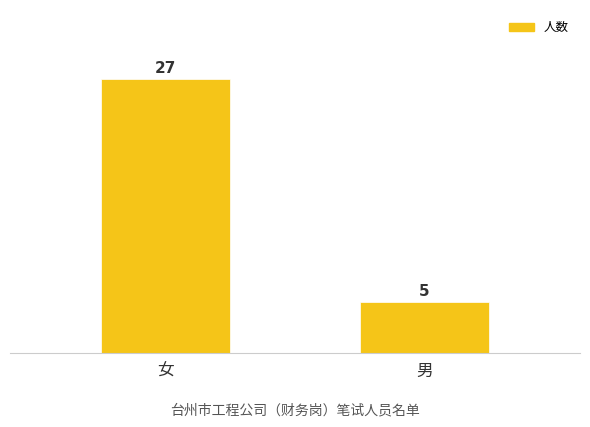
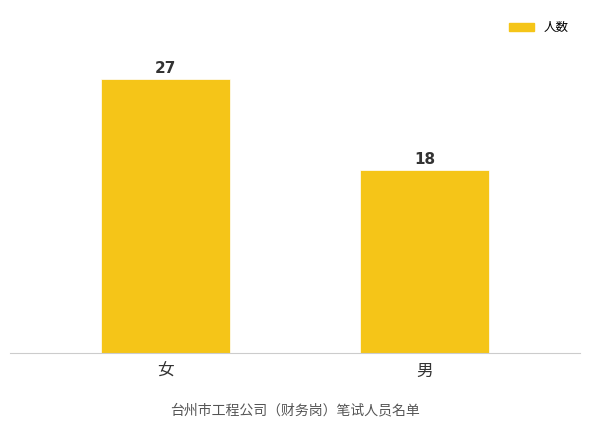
  {
    "女": 27,
-   "男": 5
+   "男": 18
  }
